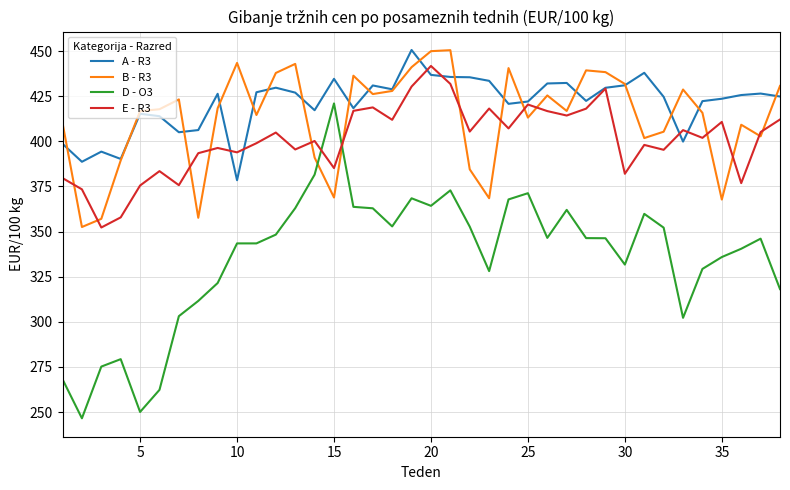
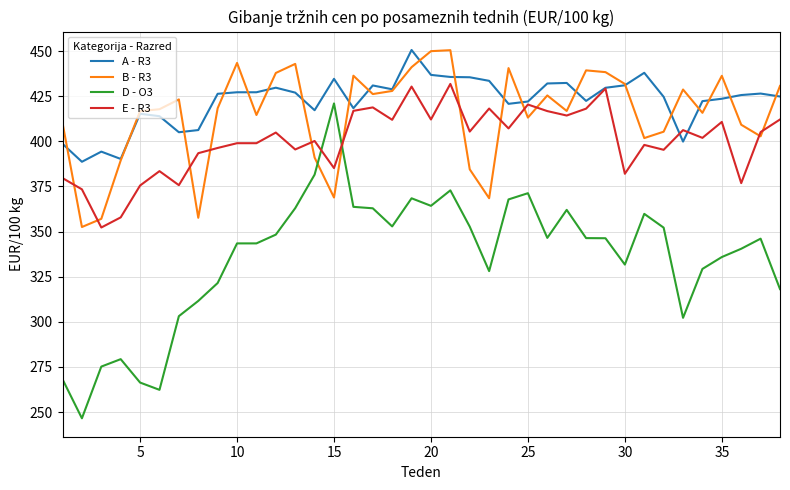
  {
    "A - R3": {
-     "10": 378,
+     "10": 427,
      "15": 435,
      "20": 437,
      "25": 422,
      "35": 424
    },
    "B - R3": {
      "10": 443,
      "15": 369,
      "20": 450,
      "25": 413,
-     "35": 368
+     "35": 436
    },
    "D - O3": {
-     "5": 250,
+     "5": 266,
      "10": 343,
      "15": 421,
      "20": 364,
      "25": 371,
      "30": 332,
      "35": 336
    },
    "E - R3": {
      "5": 376,
-     "10": 394,
+     "10": 399,
      "15": 385,
-     "20": 442,
+     "20": 412,
      "25": 420,
      "30": 382,
      "35": 411
    }
  }
